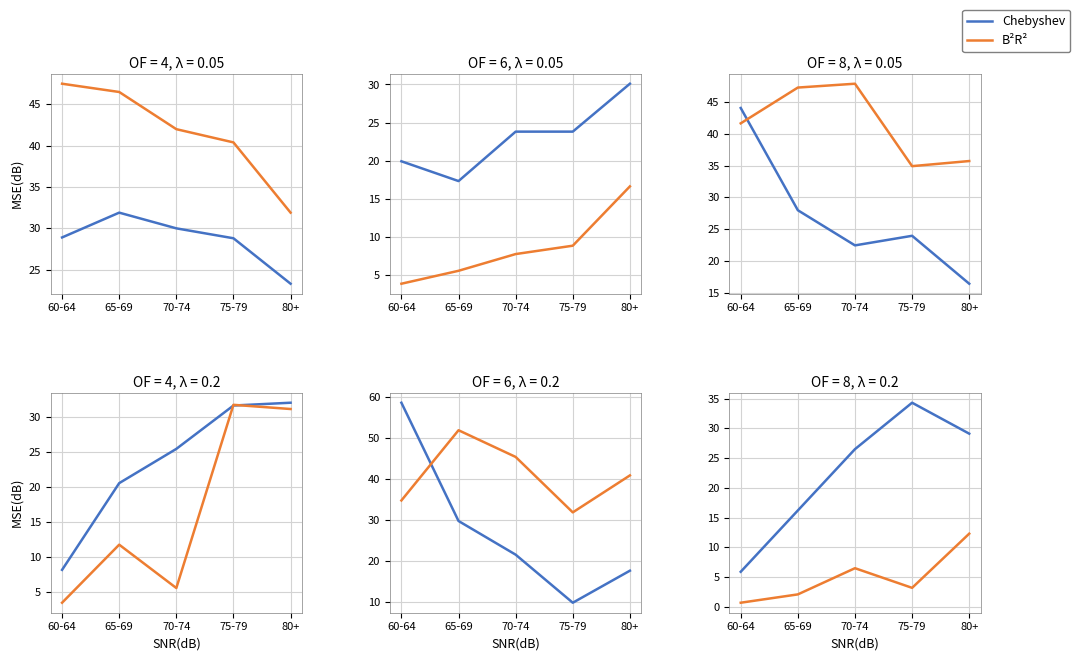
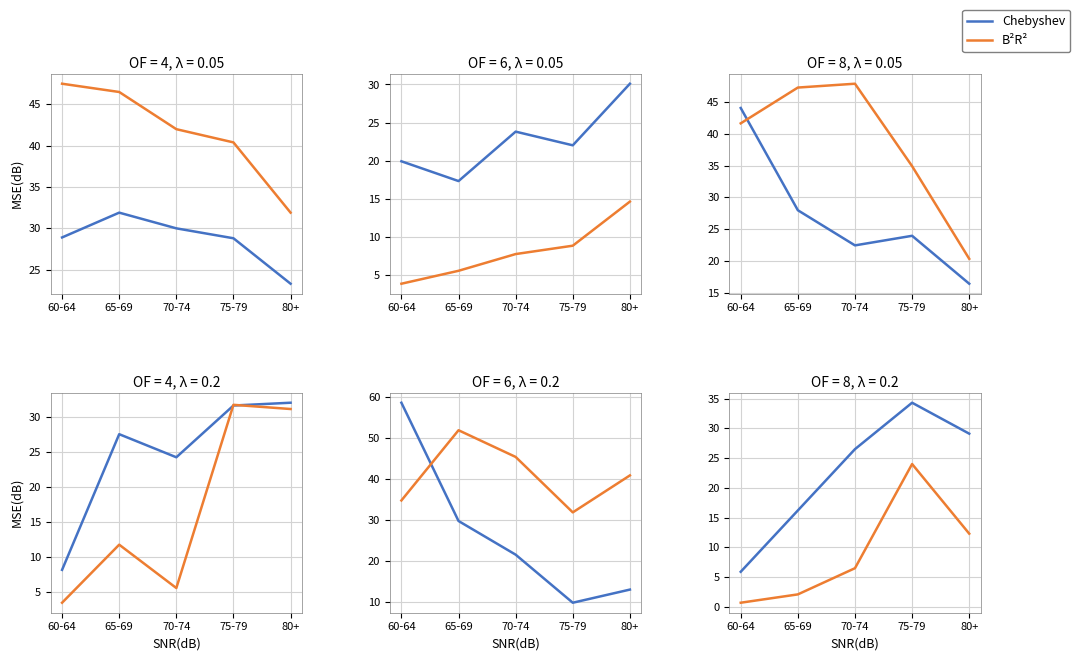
  {
    "OF = 4, λ = 0.05": {
      "Chebyshev": {
        "60-64": 29,
        "65-69": 32,
        "70-74": 30,
        "75-79": 29,
        "80+": 23
      },
      "B²R²": {
        "60-64": 48,
        "65-69": 47,
        "70-74": 42,
        "75-79": 40,
        "80+": 32
      }
    },
    "OF = 6, λ = 0.05": {
      "Chebyshev": {
        "60-64": 20,
        "65-69": 17,
        "70-74": 24,
-       "75-79": 24,
+       "75-79": 22,
        "80+": 30
      },
      "B²R²": {
        "60-64": 4,
        "65-69": 6,
        "70-74": 8,
        "75-79": 9,
-       "80+": 17
+       "80+": 15
      }
    },
    "OF = 8, λ = 0.05": {
      "Chebyshev": {
        "60-64": 44,
        "65-69": 28,
        "70-74": 23,
        "75-79": 24,
        "80+": 17
      },
      "B²R²": {
        "60-64": 42,
        "65-69": 47,
        "70-74": 48,
        "75-79": 35,
-       "80+": 36
+       "80+": 20
      }
    },
    "OF = 4, λ = 0.2": {
      "Chebyshev": {
        "60-64": 8,
-       "65-69": 21,
-       "70-74": 25,
+       "65-69": 28,
+       "70-74": 24,
        "80+": 32
      },
      "B²R²": {
        "60-64": 3,
        "65-69": 12,
        "70-74": 6,
        "80+": 31
      }
    },
    "OF = 6, λ = 0.2": {
      "Chebyshev": {
        "60-64": 59,
        "65-69": 30,
        "70-74": 22,
        "75-79": 10,
-       "80+": 18
+       "80+": 13
      },
      "B²R²": {
        "60-64": 35,
        "65-69": 52,
        "70-74": 45,
        "75-79": 32,
        "80+": 41
      }
    },
    "OF = 8, λ = 0.2": {
      "Chebyshev": {
        "60-64": 6,
        "65-69": 16,
        "70-74": 27,
        "75-79": 34,
        "80+": 29
      },
      "B²R²": {
        "60-64": 1,
        "65-69": 2,
        "70-74": 7,
-       "75-79": 3,
+       "75-79": 24,
        "80+": 12
      }
    }
  }
